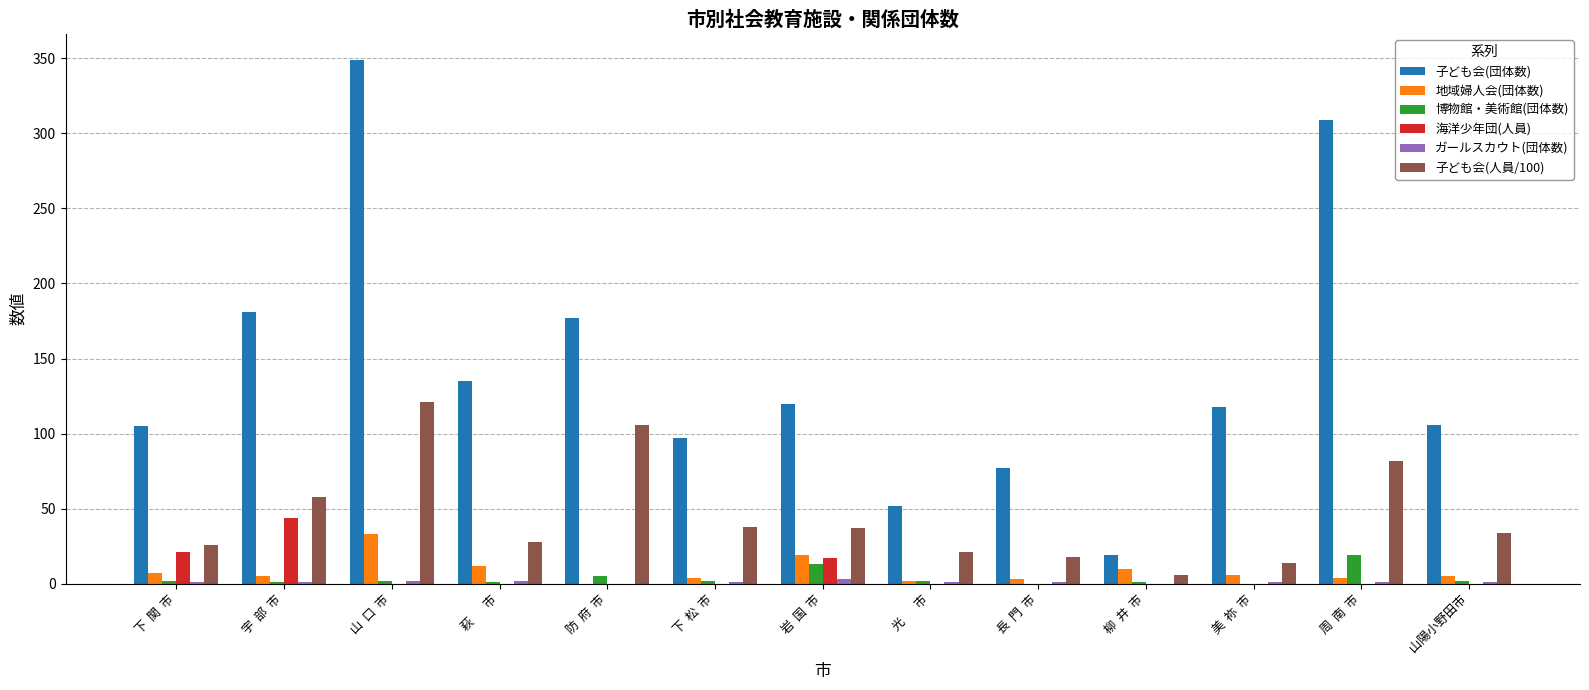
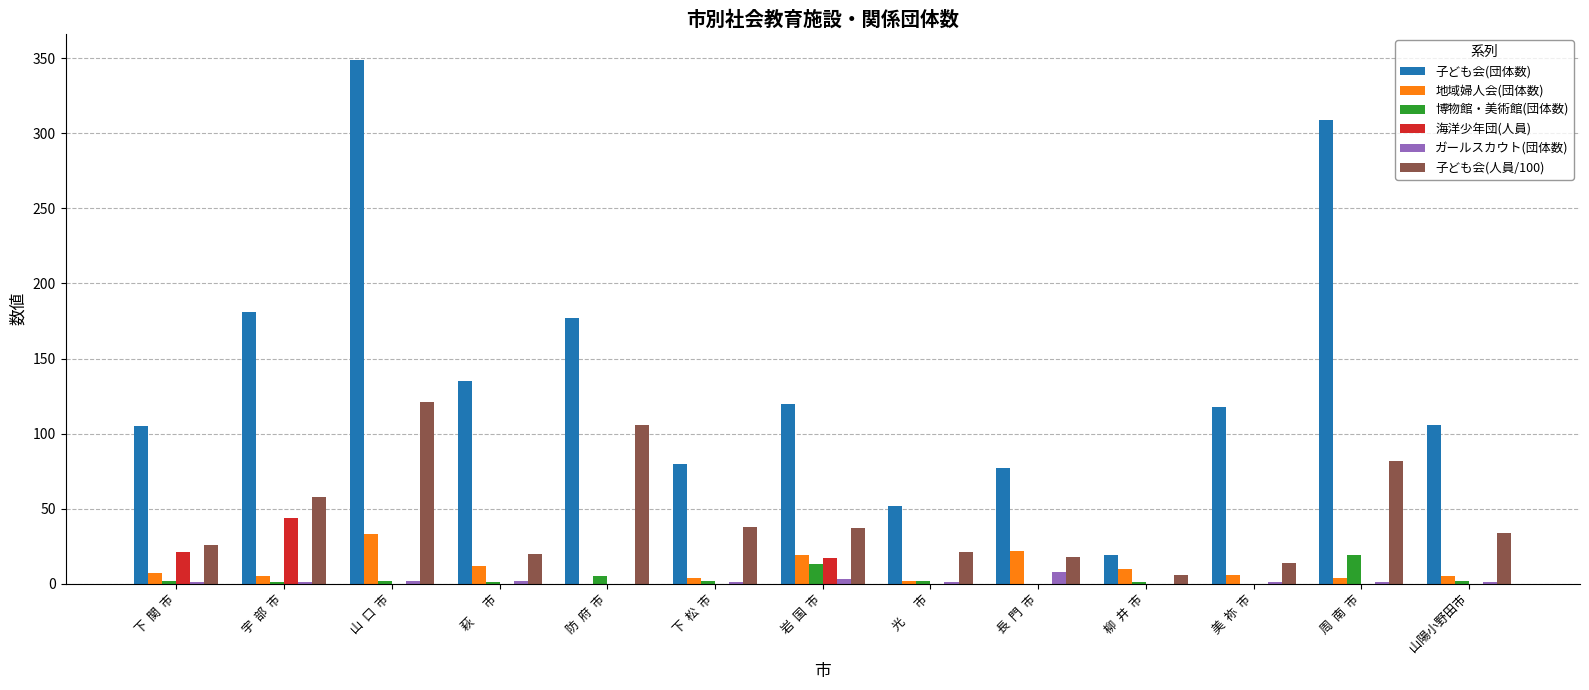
  {
    "子ども会(団体数)": {
      "下 関 市": 105,
      "宇 部 市": 181,
      "山 口 市": 349,
      "萩 市": 135,
      "防 府 市": 177,
-     "下 松 市": 97,
+     "下 松 市": 80,
      "岩 国 市": 120,
      "光 市": 52,
      "長 門 市": 77,
      "柳 井 市": 19,
      "美 祢 市": 118,
      "周 南 市": 309,
      "山陽小野田市": 106
    },
    "地域婦人会(団体数)": {
      "下 関 市": 7,
      "宇 部 市": 5,
      "山 口 市": 33,
      "萩 市": 12,
      "防 府 市": 0,
      "下 松 市": 4,
      "岩 国 市": 19,
      "光 市": 2,
-     "長 門 市": 3,
+     "長 門 市": 22,
      "柳 井 市": 10,
      "美 祢 市": 6,
      "周 南 市": 4,
      "山陽小野田市": 5
    },
    "博物館・美術館(団体数)": {
      "下 関 市": 2,
      "山 口 市": 2,
      "防 府 市": 5,
      "下 松 市": 2,
      "岩 国 市": 13,
      "光 市": 2,
      "長 門 市": 0,
      "美 祢 市": 0,
      "周 南 市": 19,
      "山陽小野田市": 2
    },
    "海洋少年団(人員)": {
      "下 関 市": 21,
      "宇 部 市": 44,
      "山 口 市": 0,
      "萩 市": 0,
      "防 府 市": 0,
      "下 松 市": 0,
      "岩 国 市": 17,
      "光 市": 0,
      "長 門 市": 0,
      "柳 井 市": 0,
      "美 祢 市": 0,
      "周 南 市": 0,
      "山陽小野田市": 0
    },
    "ガールスカウト(団体数)": {
      "山 口 市": 2,
      "萩 市": 2,
      "防 府 市": 0,
      "岩 国 市": 3,
-     "長 門 市": 1,
+     "長 門 市": 8,
      "柳 井 市": 0
    },
    "子ども会(人員/100)": {
      "下 関 市": 26,
      "宇 部 市": 58,
      "山 口 市": 121,
-     "萩 市": 28,
+     "萩 市": 20,
      "防 府 市": 106,
      "下 松 市": 38,
      "岩 国 市": 37,
      "光 市": 21,
      "長 門 市": 18,
      "柳 井 市": 6,
      "美 祢 市": 14,
      "周 南 市": 82,
      "山陽小野田市": 34
    }
  }
